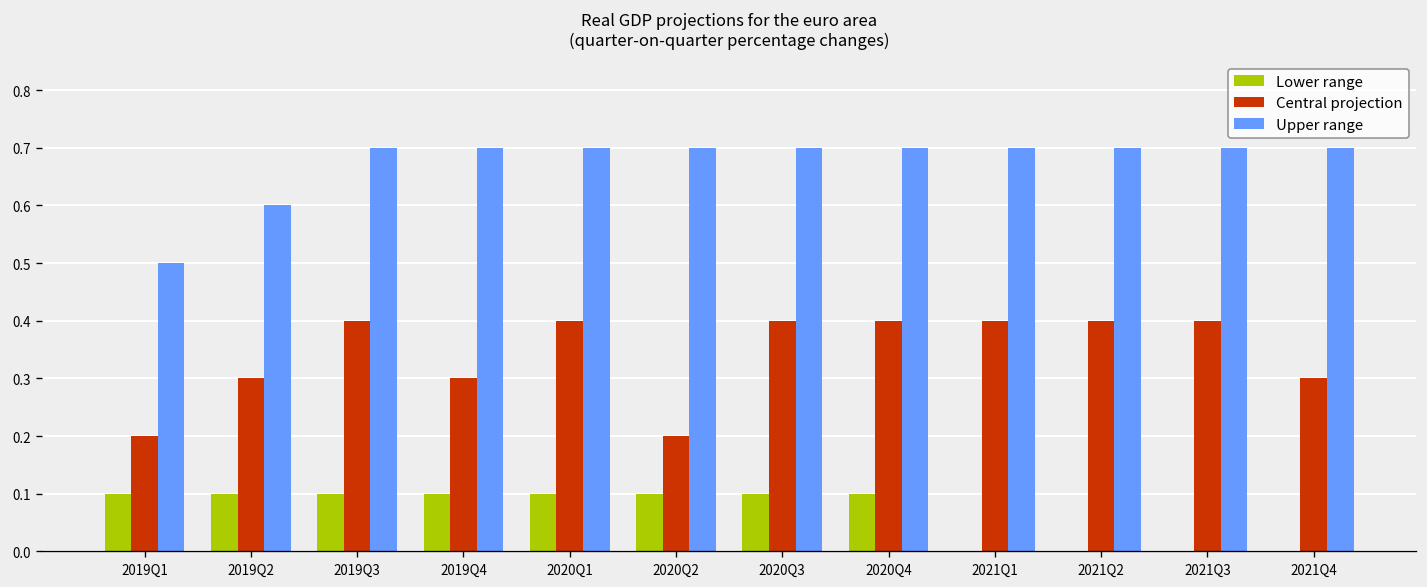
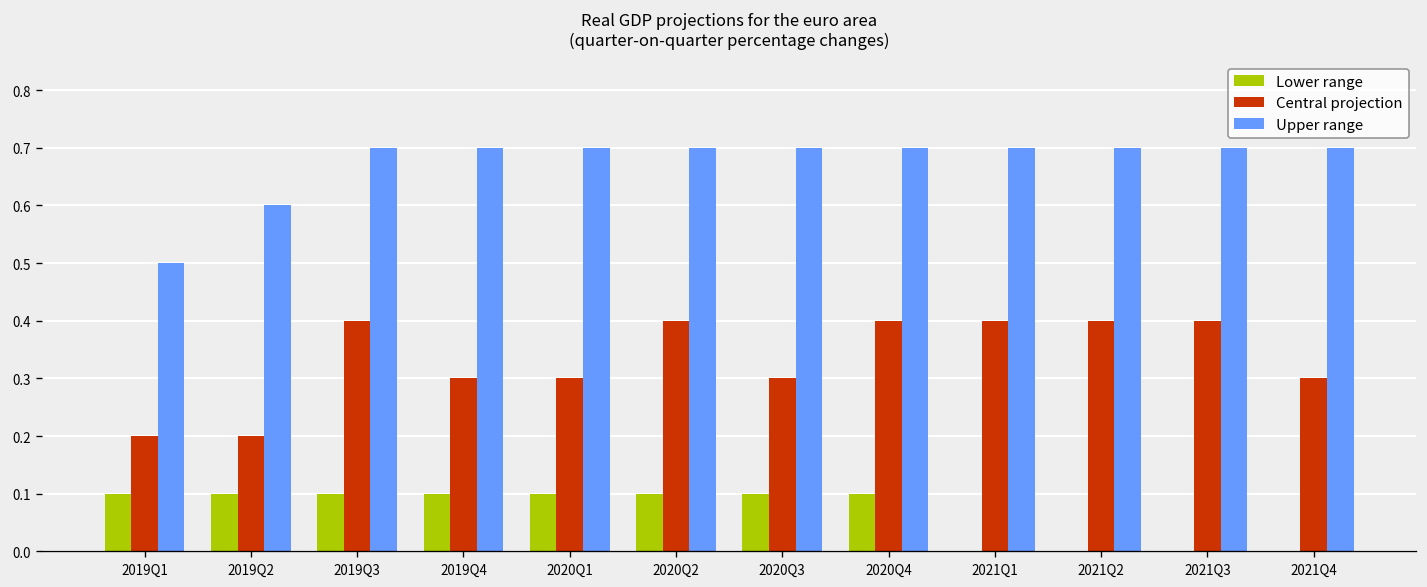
  {
    "Lower range": {
      "2019Q1": 0.1,
      "2019Q2": 0.1,
      "2019Q3": 0.1,
      "2019Q4": 0.1,
      "2020Q1": 0.1,
      "2020Q2": 0.1,
      "2020Q3": 0.1,
      "2020Q4": 0.1,
      "2021Q1": 0.0,
      "2021Q2": 0.0,
      "2021Q3": 0.0,
      "2021Q4": 0.0
    },
    "Central projection": {
      "2019Q1": 0.2,
-     "2019Q2": 0.3,
+     "2019Q2": 0.2,
      "2019Q3": 0.4,
      "2019Q4": 0.3,
-     "2020Q1": 0.4,
-     "2020Q2": 0.2,
-     "2020Q3": 0.4,
+     "2020Q1": 0.3,
+     "2020Q2": 0.4,
+     "2020Q3": 0.3,
      "2020Q4": 0.4,
      "2021Q1": 0.4,
      "2021Q2": 0.4,
      "2021Q3": 0.4,
      "2021Q4": 0.3
    },
    "Upper range": {
      "2019Q1": 0.5,
      "2019Q2": 0.6,
      "2019Q3": 0.7,
      "2019Q4": 0.7,
      "2020Q1": 0.7,
      "2020Q2": 0.7,
      "2020Q3": 0.7,
      "2020Q4": 0.7,
      "2021Q1": 0.7,
      "2021Q2": 0.7,
      "2021Q3": 0.7,
      "2021Q4": 0.7
    }
  }
